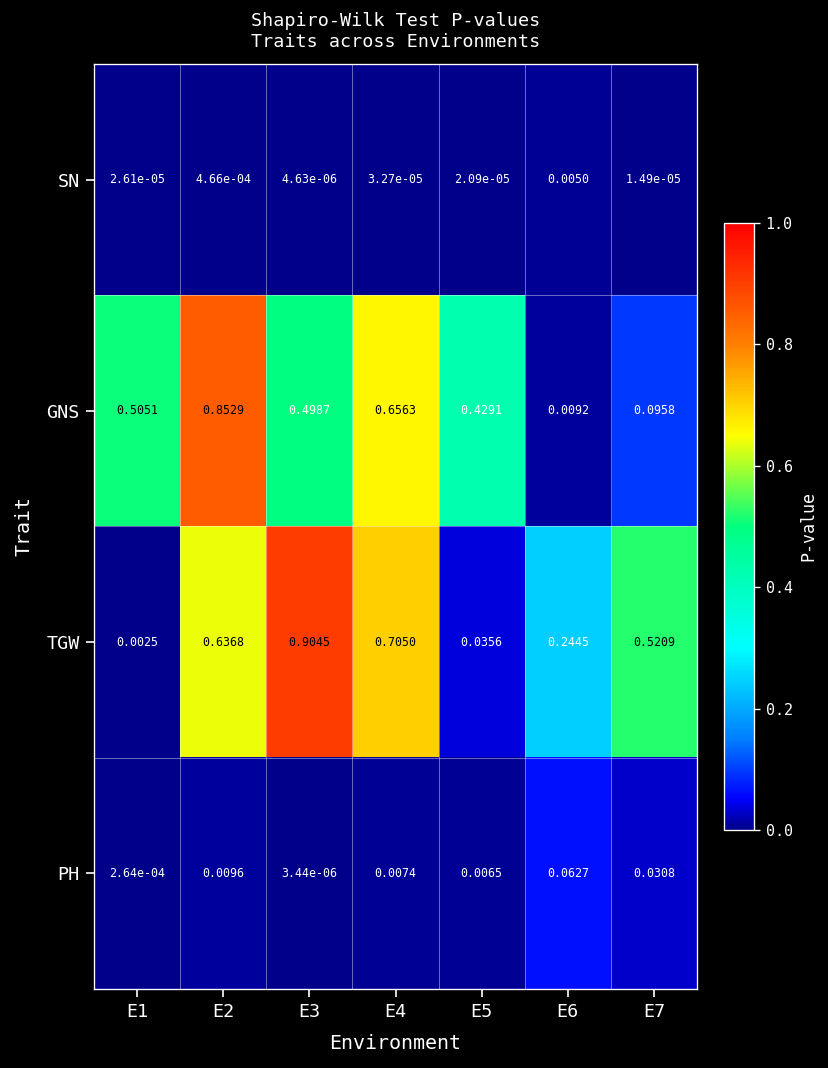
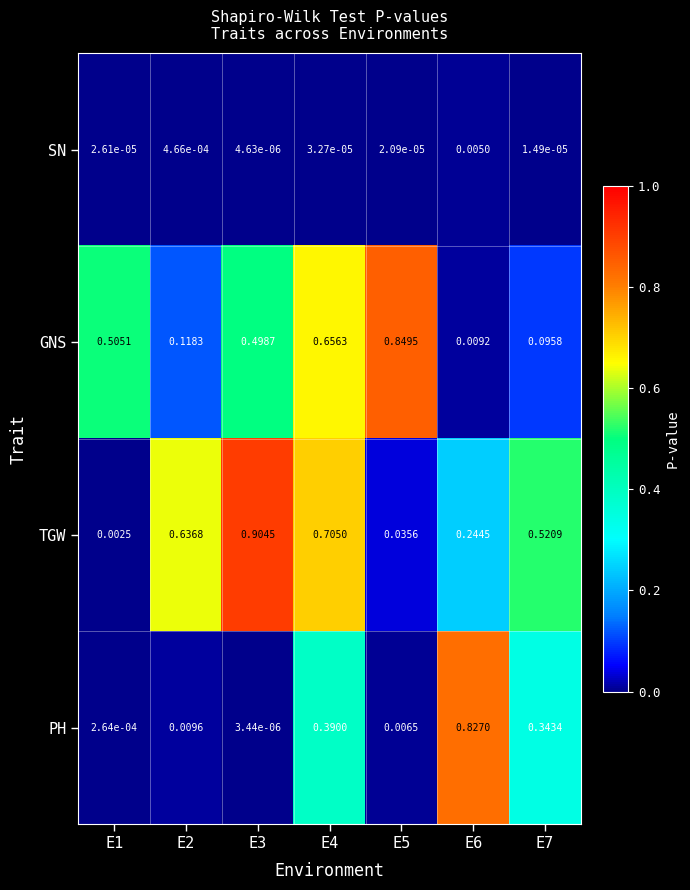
  {
    "SN": {
      "E1": "2.61e-05",
      "E2": "4.66e-04",
      "E3": "4.63e-06",
      "E4": "3.27e-05",
      "E5": "2.09e-05",
      "E6": "0.0050",
      "E7": "1.49e-05"
    },
    "GNS": {
      "E1": "0.5051",
-     "E2": "0.8529",
+     "E2": "0.1183",
      "E3": "0.4987",
      "E4": "0.6563",
-     "E5": "0.4291",
+     "E5": "0.8495",
      "E6": "0.0092",
      "E7": "0.0958"
    },
    "TGW": {
      "E1": "0.0025",
      "E2": "0.6368",
      "E3": "0.9045",
      "E4": "0.7050",
      "E5": "0.0356",
      "E6": "0.2445",
      "E7": "0.5209"
    },
    "PH": {
      "E1": "2.64e-04",
      "E2": "0.0096",
      "E3": "3.44e-06",
-     "E4": "0.0074",
+     "E4": "0.3900",
      "E5": "0.0065",
-     "E6": "0.0627",
-     "E7": "0.0308"
+     "E6": "0.8270",
+     "E7": "0.3434"
    }
  }
